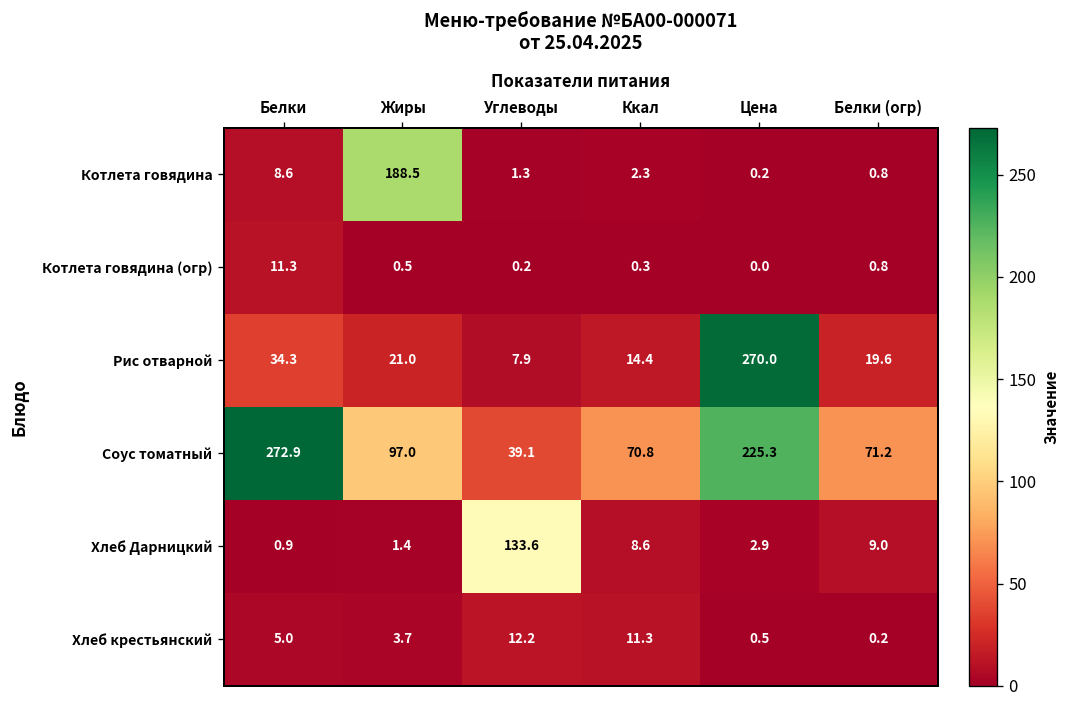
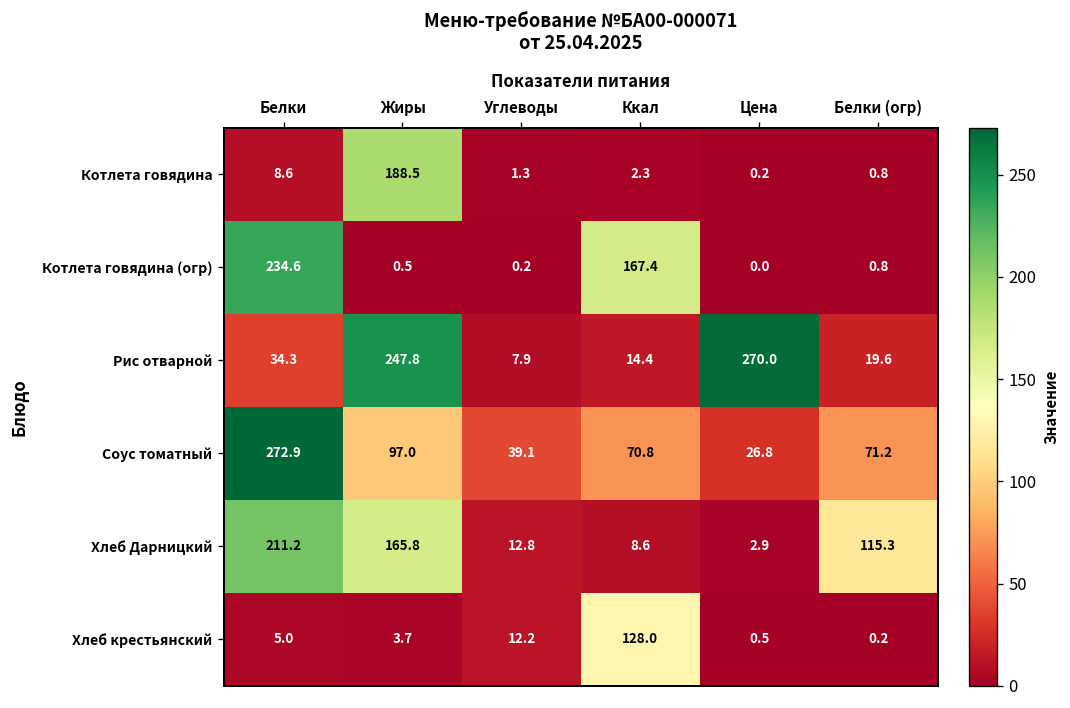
  {
    "Котлета говядина": {
      "Белки": 8.6,
      "Жиры": 188.5,
      "Углеводы": 1.3,
      "Ккал": 2.3,
      "Цена": 0.2,
      "Белки (огр)": 0.8
    },
    "Котлета говядина (огр)": {
-     "Белки": 11.3,
+     "Белки": 234.6,
      "Жиры": 0.5,
      "Углеводы": 0.2,
-     "Ккал": 0.3,
+     "Ккал": 167.4,
      "Цена": 0.0,
      "Белки (огр)": 0.8
    },
    "Рис отварной": {
      "Белки": 34.3,
-     "Жиры": 21.0,
+     "Жиры": 247.8,
      "Углеводы": 7.9,
      "Ккал": 14.4,
      "Цена": 270.0,
      "Белки (огр)": 19.6
    },
    "Соус томатный": {
      "Белки": 272.9,
      "Жиры": 97.0,
      "Углеводы": 39.1,
      "Ккал": 70.8,
-     "Цена": 225.3,
+     "Цена": 26.8,
      "Белки (огр)": 71.2
    },
    "Хлеб Дарницкий": {
-     "Белки": 0.9,
-     "Жиры": 1.4,
-     "Углеводы": 133.6,
+     "Белки": 211.2,
+     "Жиры": 165.8,
+     "Углеводы": 12.8,
      "Ккал": 8.6,
      "Цена": 2.9,
-     "Белки (огр)": 9.0
+     "Белки (огр)": 115.3
    },
    "Хлеб крестьянский": {
      "Белки": 5.0,
      "Жиры": 3.7,
      "Углеводы": 12.2,
-     "Ккал": 11.3,
+     "Ккал": 128.0,
      "Цена": 0.5,
      "Белки (огр)": 0.2
    }
  }
